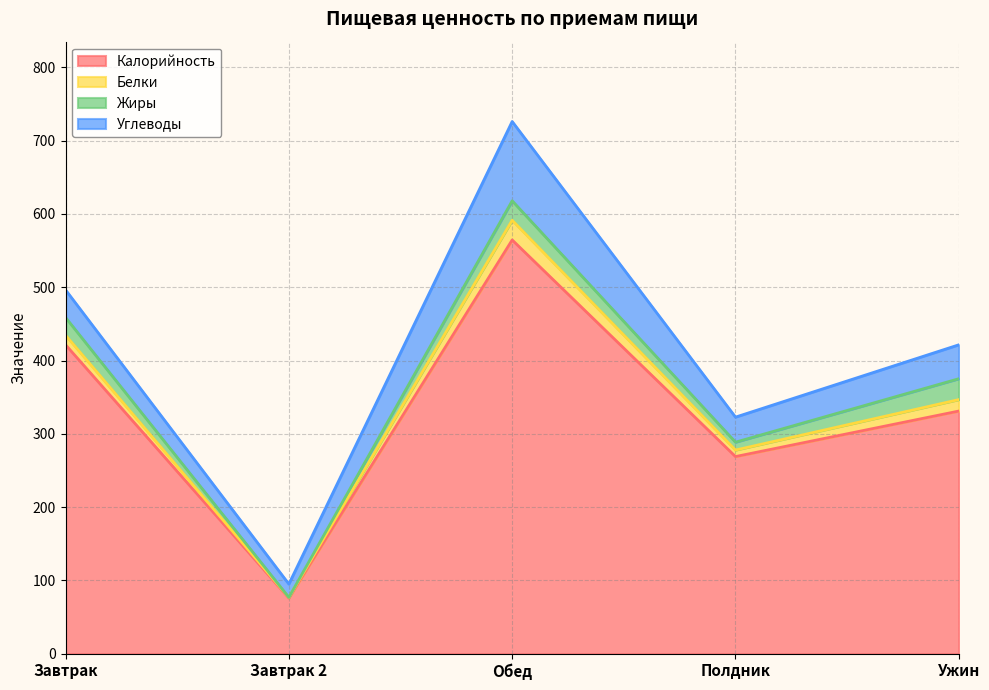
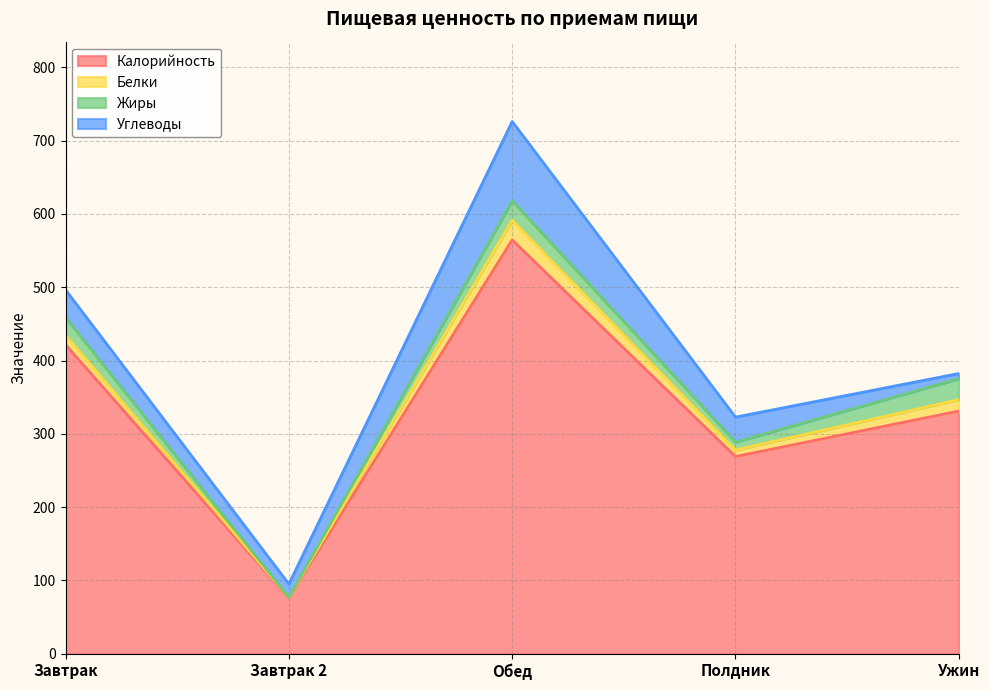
  {
    "Калорийность": {
      "Завтрак": 420,
      "Обед": 560,
      "Полдник": 270,
      "Ужин": 330
    },
    "Белки": {
      "Завтрак": 10,
      "Обед": 30,
      "Полдник": 10,
      "Ужин": 20
    },
    "Жиры": {
      "Завтрак": 20,
      "Обед": 30,
      "Полдник": 10,
      "Ужин": 30
    },
    "Углеводы": {
      "Завтрак": 40,
      "Завтрак 2": 20,
      "Обед": 110,
      "Полдник": 30,
-     "Ужин": 50
+     "Ужин": 10
    }
  }
